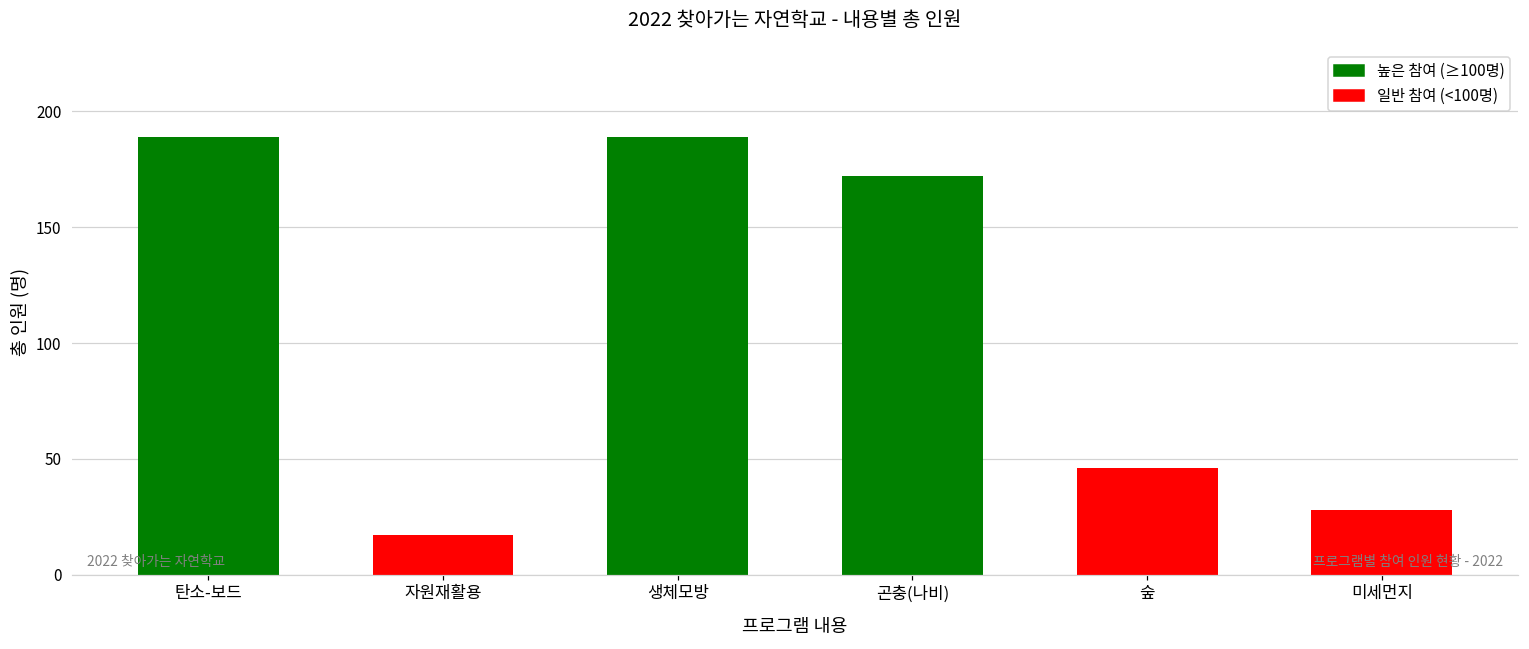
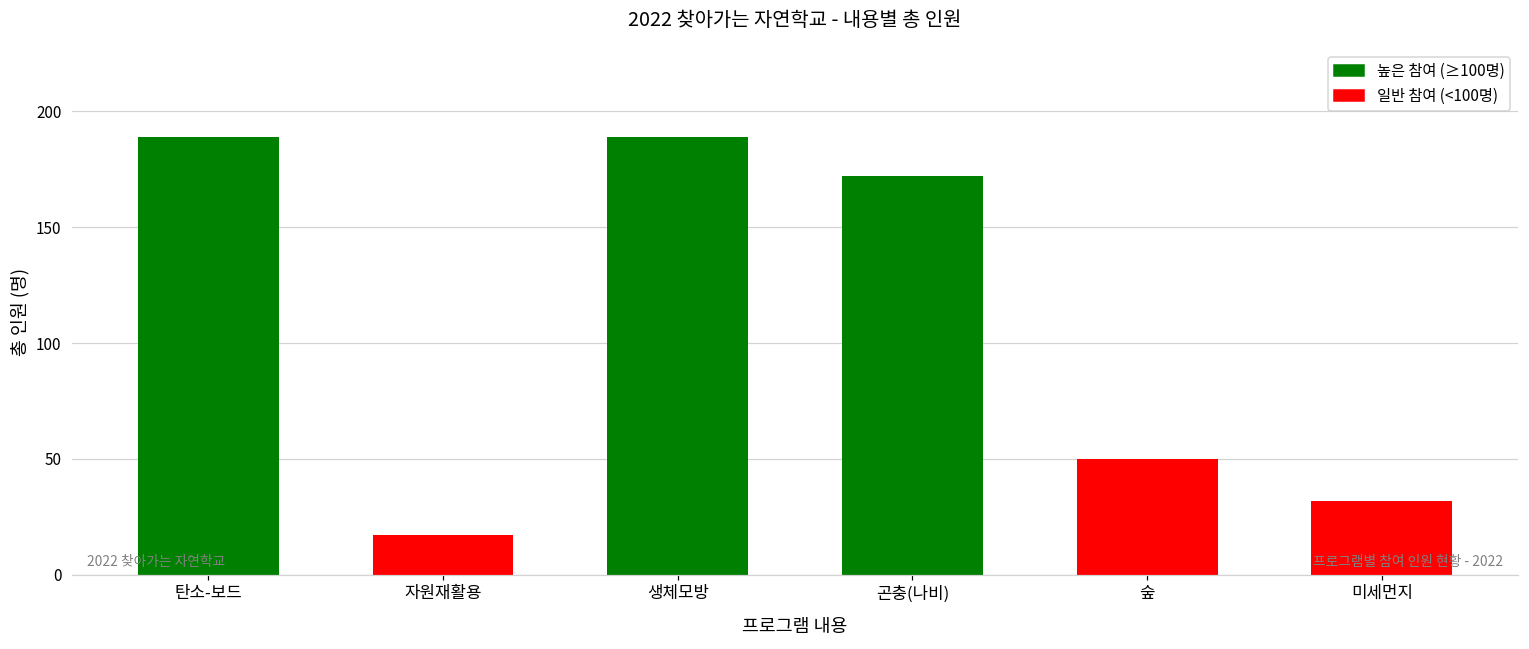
  {
    "자원재활용": 17,
    "생체모방": 189,
    "곤충(나비)": 172,
-   "숲": 46,
-   "미세먼지": 28
+   "숲": 50,
+   "미세먼지": 32
  }
